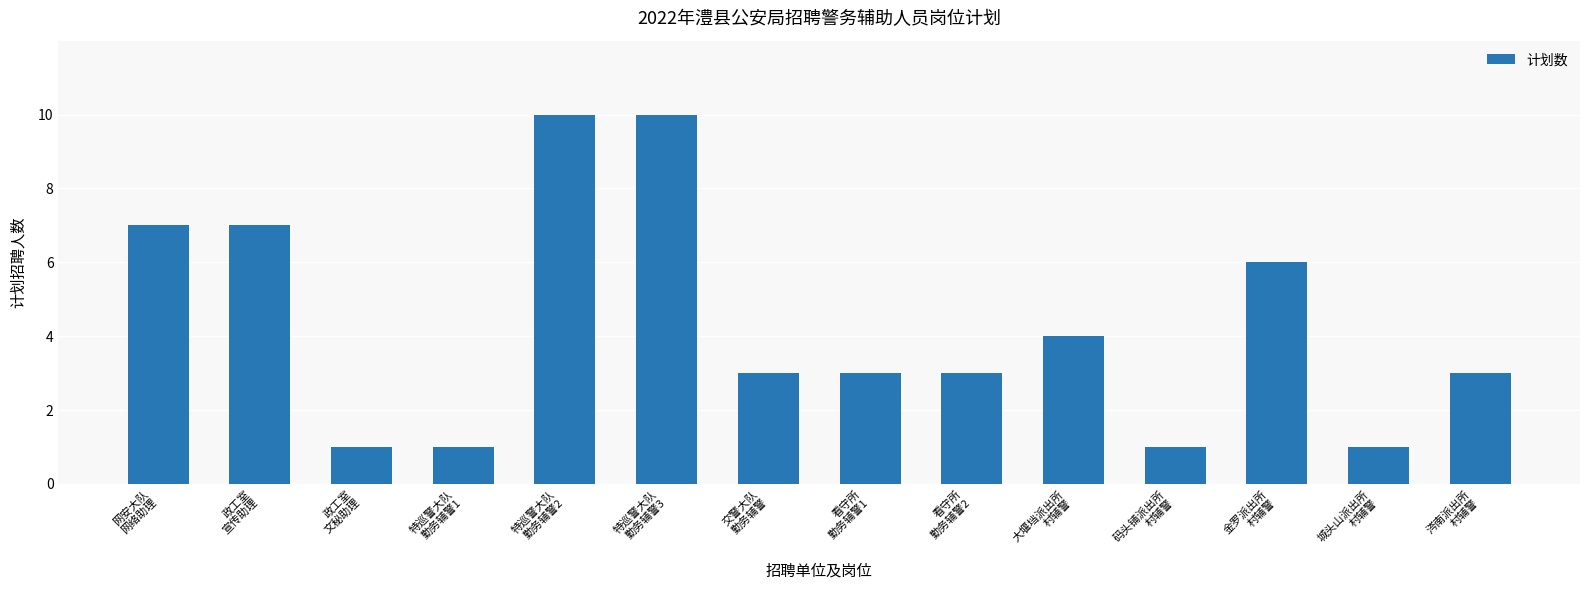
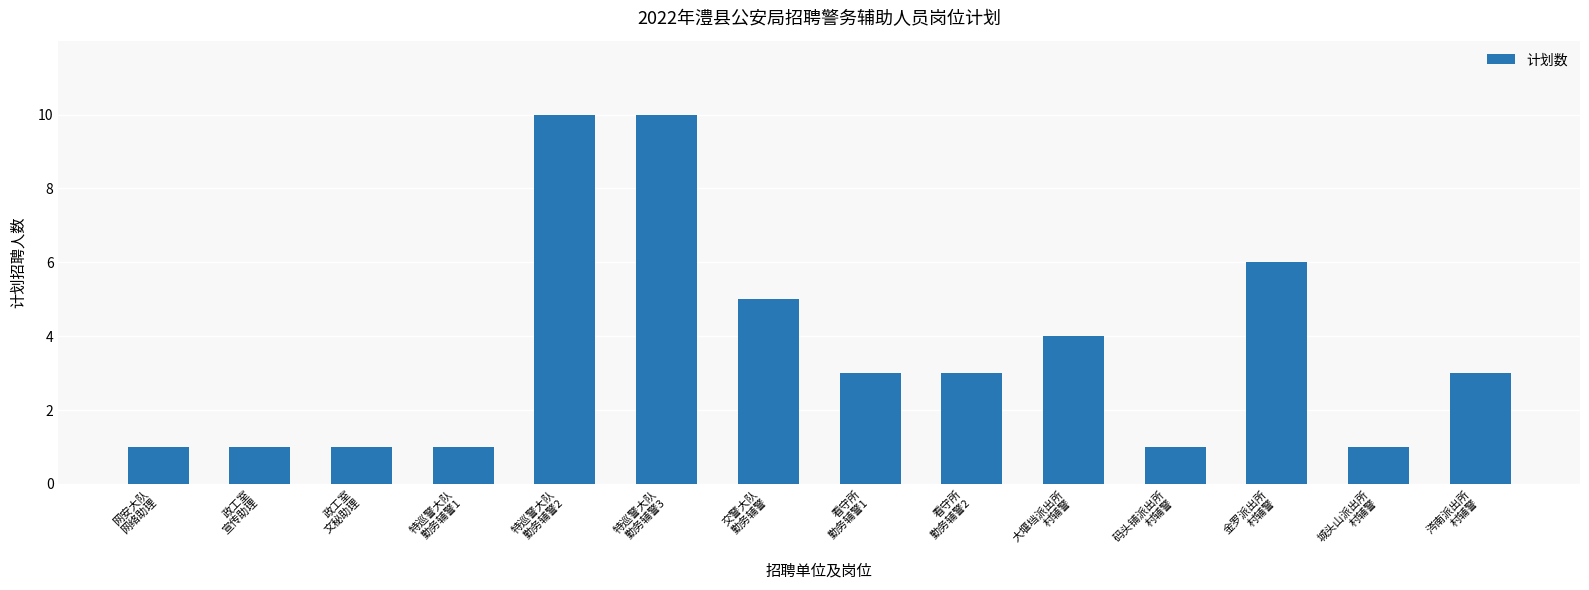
  {
-   "网安大队 网络助理": 7,
-   "政工室 宣传助理": 7,
+   "网安大队 网络助理": 1,
+   "政工室 宣传助理": 1,
    "政工室 文秘助理": 1,
    "特巡警大队 勤务辅警1": 1,
    "特巡警大队 勤务辅警2": 10,
    "特巡警大队 勤务辅警3": 10,
-   "交警大队 勤务辅警": 3,
+   "交警大队 勤务辅警": 5,
    "看守所 勤务辅警1": 3,
    "看守所 勤务辅警2": 3,
    "大堰垱派出所 村辅警": 4,
    "码头铺派出所 村辅警": 1,
    "金罗派出所 村辅警": 6,
    "城头山派出所 村辅警": 1,
    "涔南派出所 村辅警": 3
  }
